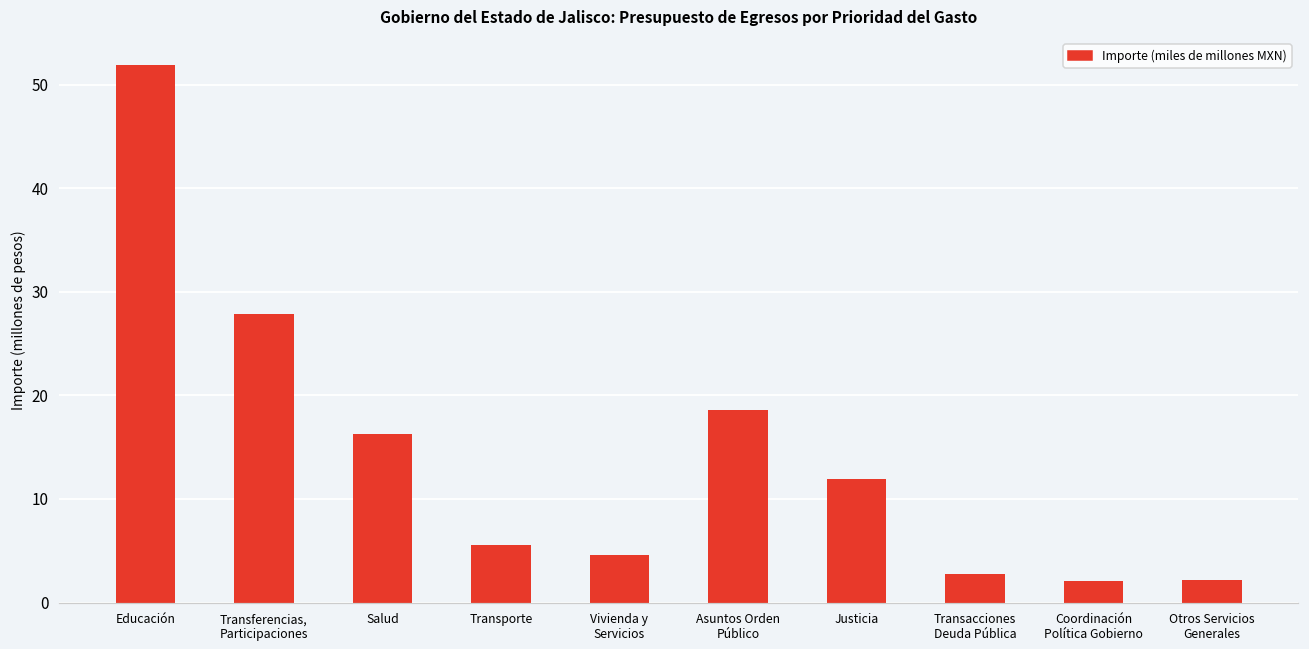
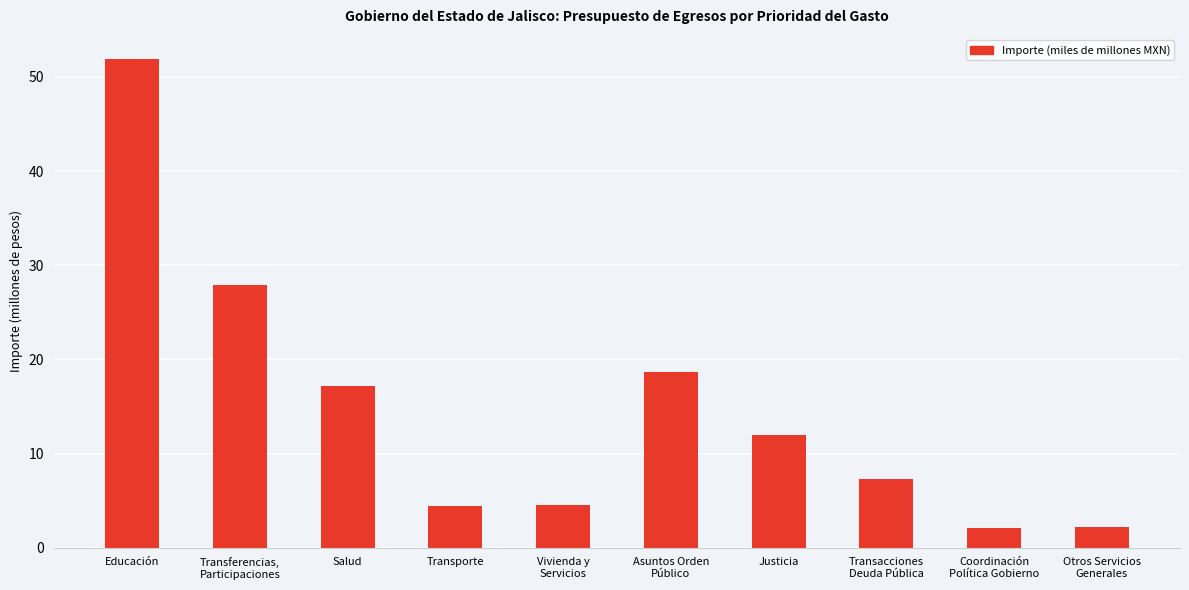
  {
    "Educación": 52,
    "Transferencias, Participaciones": 28,
-   "Salud": 16,
-   "Transporte": 6,
+   "Salud": 17,
+   "Transporte": 4,
    "Vivienda y Servicios": 5,
    "Asuntos Orden Público": 19,
    "Justicia": 12,
-   "Transacciones Deuda Pública": 3,
+   "Transacciones Deuda Pública": 7,
    "Coordinación Política Gobierno": 2,
    "Otros Servicios Generales": 2
  }
